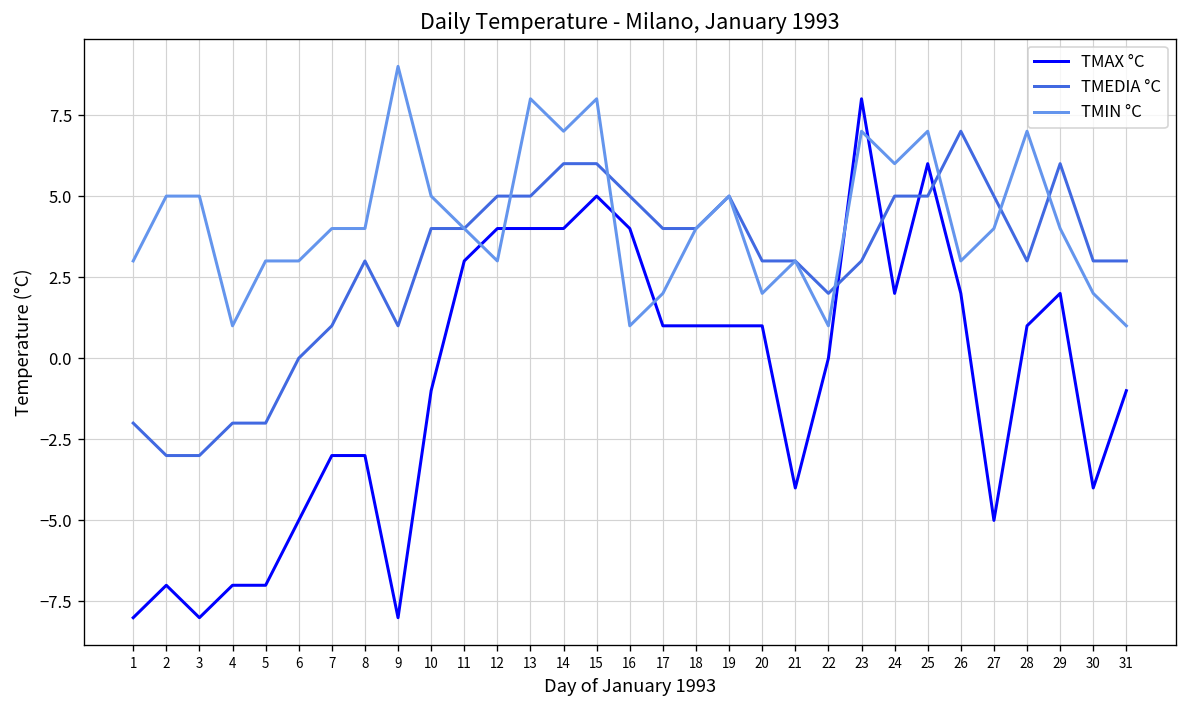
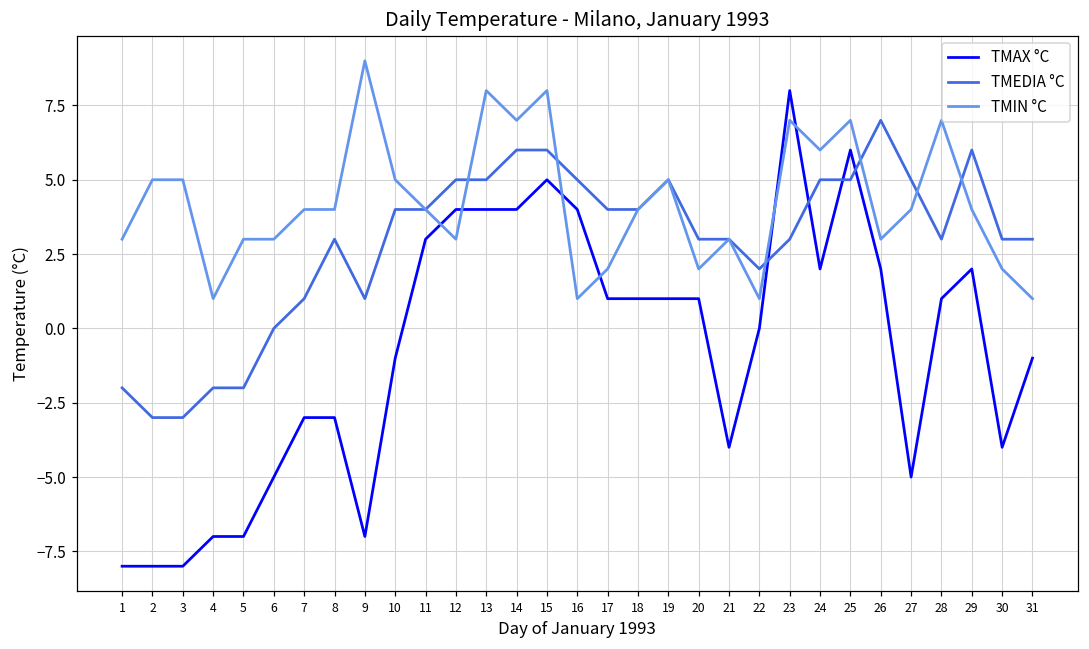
  {
    "TMAX °C": {
      "1": -8,
-     "2": -7,
+     "2": -8,
      "3": -8,
      "4": -7,
      "5": -7,
      "6": -5,
      "7": -3,
      "8": -3,
-     "9": -8,
+     "9": -7,
      "10": -1,
      "11": 3,
      "12": 4,
      "13": 4,
      "14": 4,
      "15": 5,
      "16": 4,
      "17": 1,
      "18": 1,
      "19": 1,
      "20": 1,
      "21": -4,
      "22": 0,
      "23": 8,
      "24": 2,
      "25": 6,
      "26": 2,
      "27": -5,
      "28": 1,
      "29": 2,
      "30": -4,
      "31": -1
    }
  }
